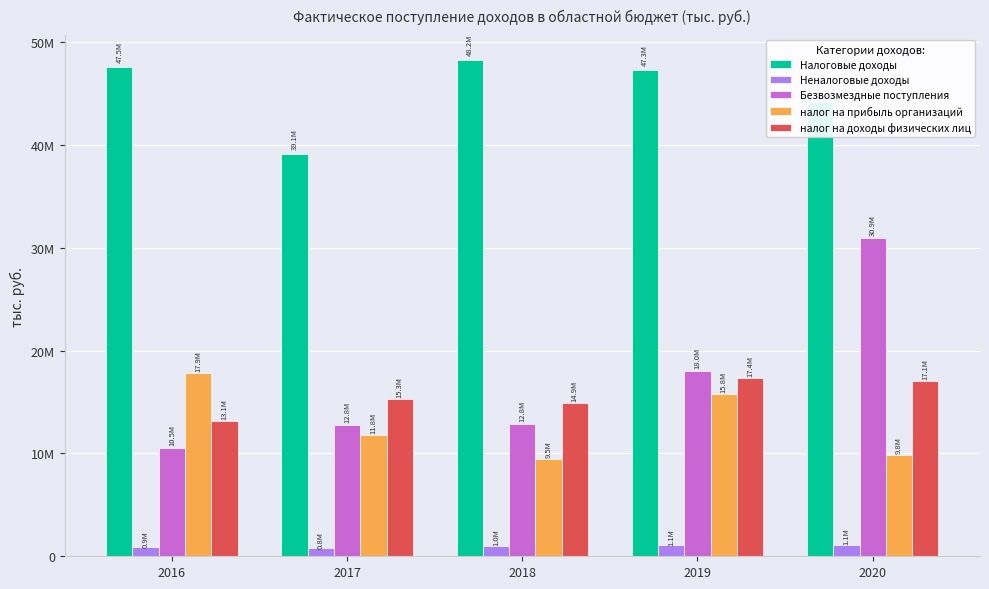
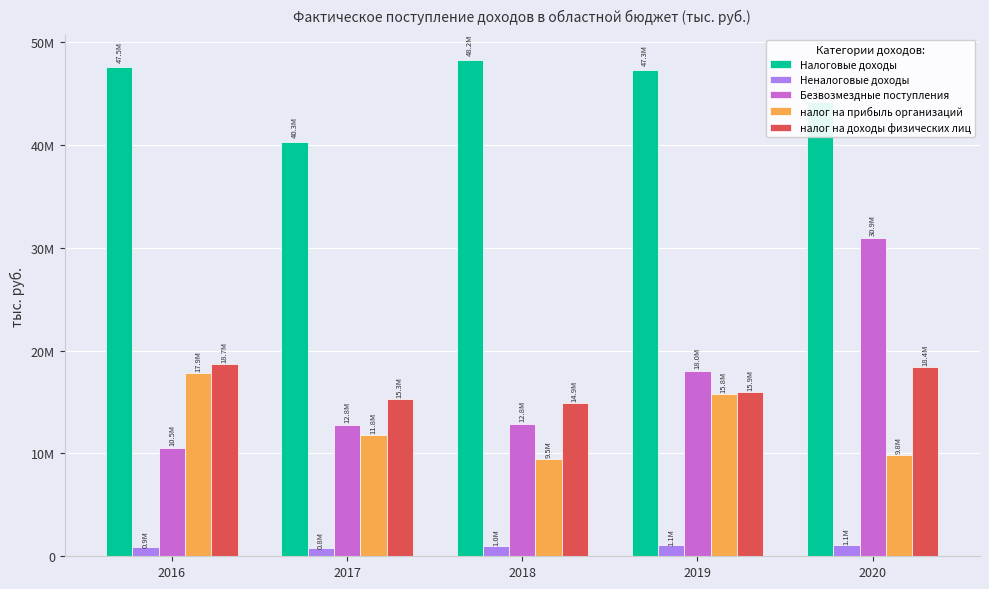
  {
    "Налоговые доходы": {
      "2016": "47.5M",
-     "2017": "39.1M",
+     "2017": "40.3M",
      "2018": "48.2M",
      "2019": "47.3M"
    },
    "налог на прибыль организаций": {
      "2016": "17.9M",
      "2017": "11.8M",
      "2018": "9.5M",
      "2019": "15.8M",
      "2020": "9.8M"
    },
    "налог на доходы физических лиц": {
-     "2016": "13.1M",
+     "2016": "18.7M",
      "2017": "15.3M",
      "2018": "14.9M",
-     "2019": "17.4M",
-     "2020": "17.1M"
+     "2019": "15.9M",
+     "2020": "18.4M"
    }
  }
